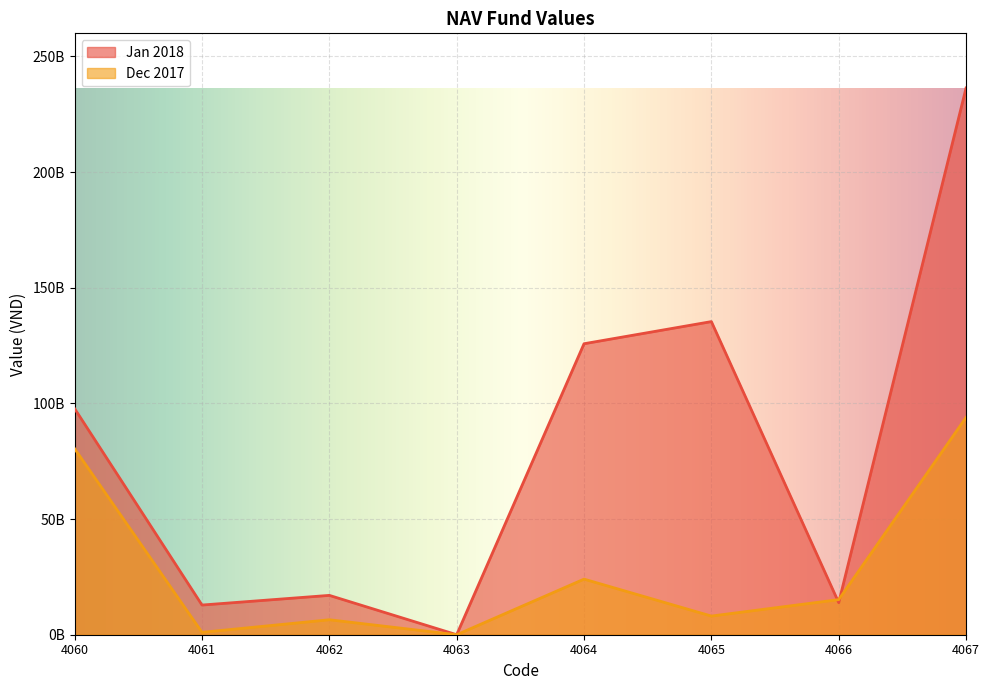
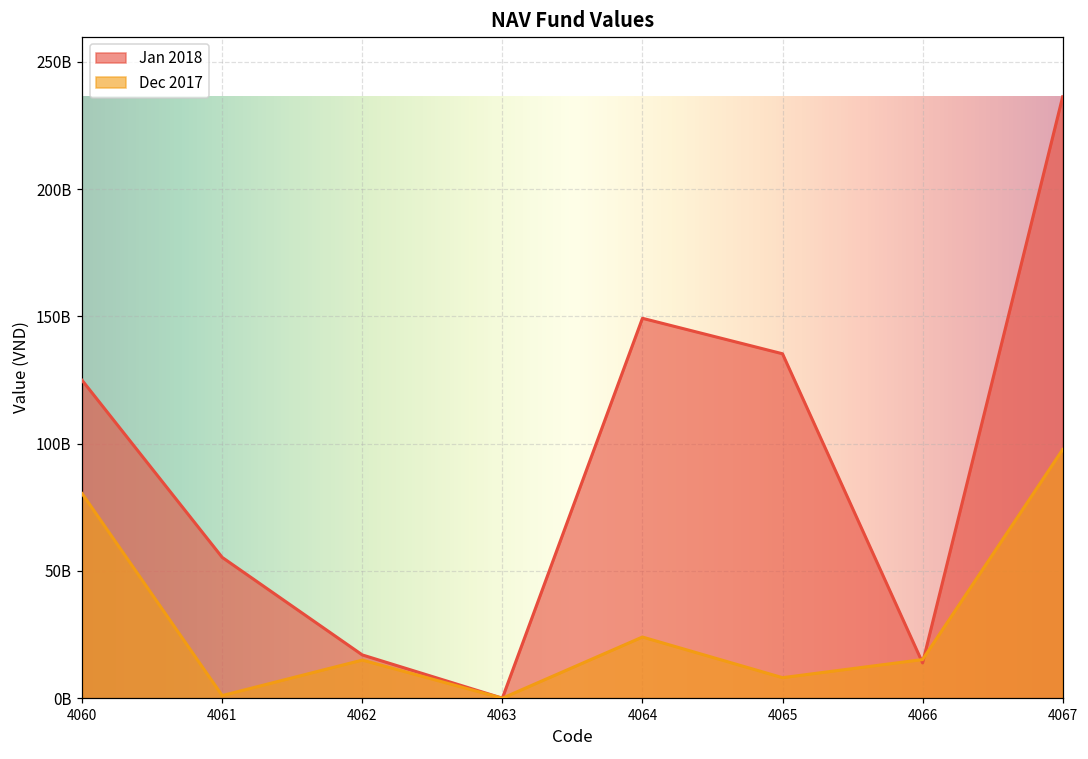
  {
    "Jan 2018": {
-     "4060": 98000000000,
-     "4061": 13000000000,
+     "4060": 125000000000,
+     "4061": 55000000000,
      "4062": 17000000000,
-     "4064": 126000000000,
+     "4064": 149000000000,
      "4065": 135000000000,
      "4066": 14000000000,
      "4067": 236000000000
    },
    "Dec 2017": {
      "4060": 80000000000,
      "4061": 1000000000,
-     "4062": 6000000000,
+     "4062": 15000000000,
      "4064": 24000000000,
      "4065": 8000000000,
      "4066": 15000000000,
-     "4067": 94000000000
+     "4067": 98000000000
    }
  }
